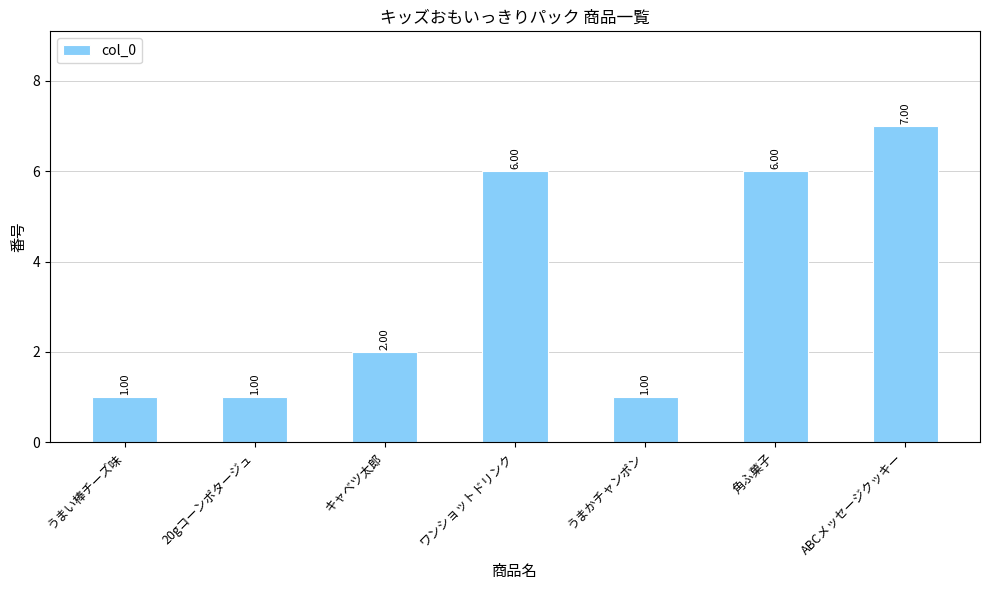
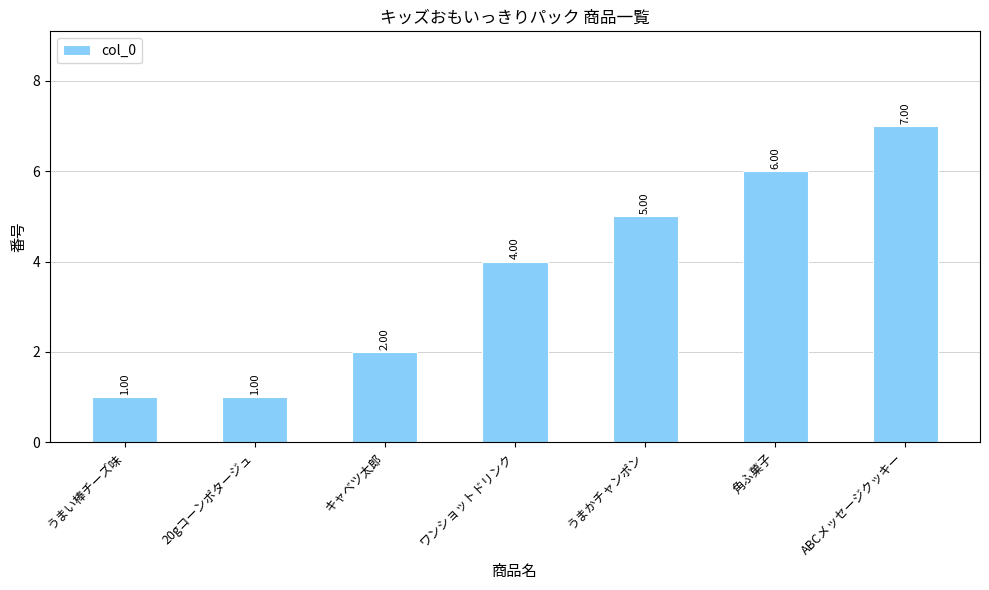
  {
    "うまい棒チーズ味": 1.00,
    "20gコーンポタージュ": 1.00,
    "キャベツ太郎": 2.00,
-   "ワンショットドリンク": 6.00,
-   "うまかチャンポン": 1.00,
+   "ワンショットドリンク": 4.00,
+   "うまかチャンポン": 5.00,
    "角ふ菓子": 6.00,
    "ABCメッセージクッキー": 7.00
  }
